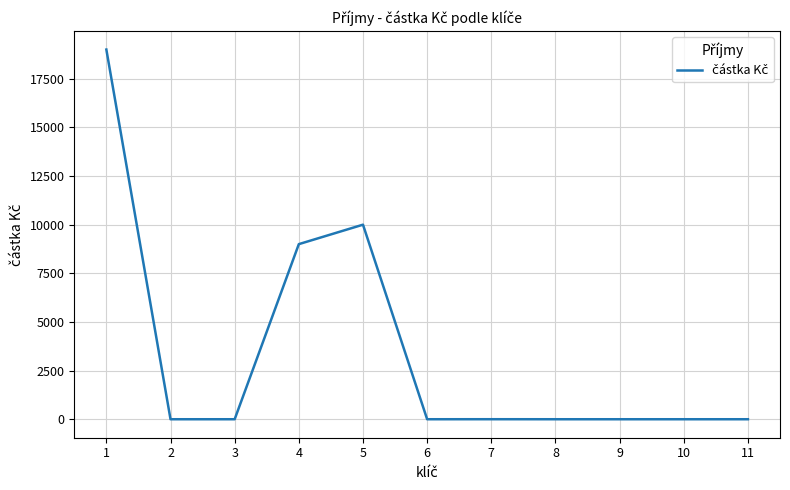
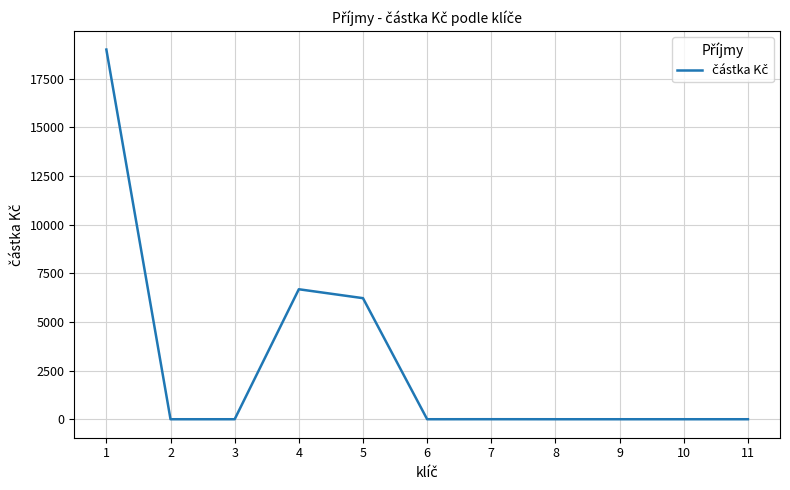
  {
    "1": 19000,
    "2": 0,
    "3": 0,
-   "4": 9000,
-   "5": 10000,
+   "4": 6700,
+   "5": 6200,
    "6": 0,
    "7": 0,
    "8": 0,
    "9": 0,
    "10": 0,
    "11": 0
  }
